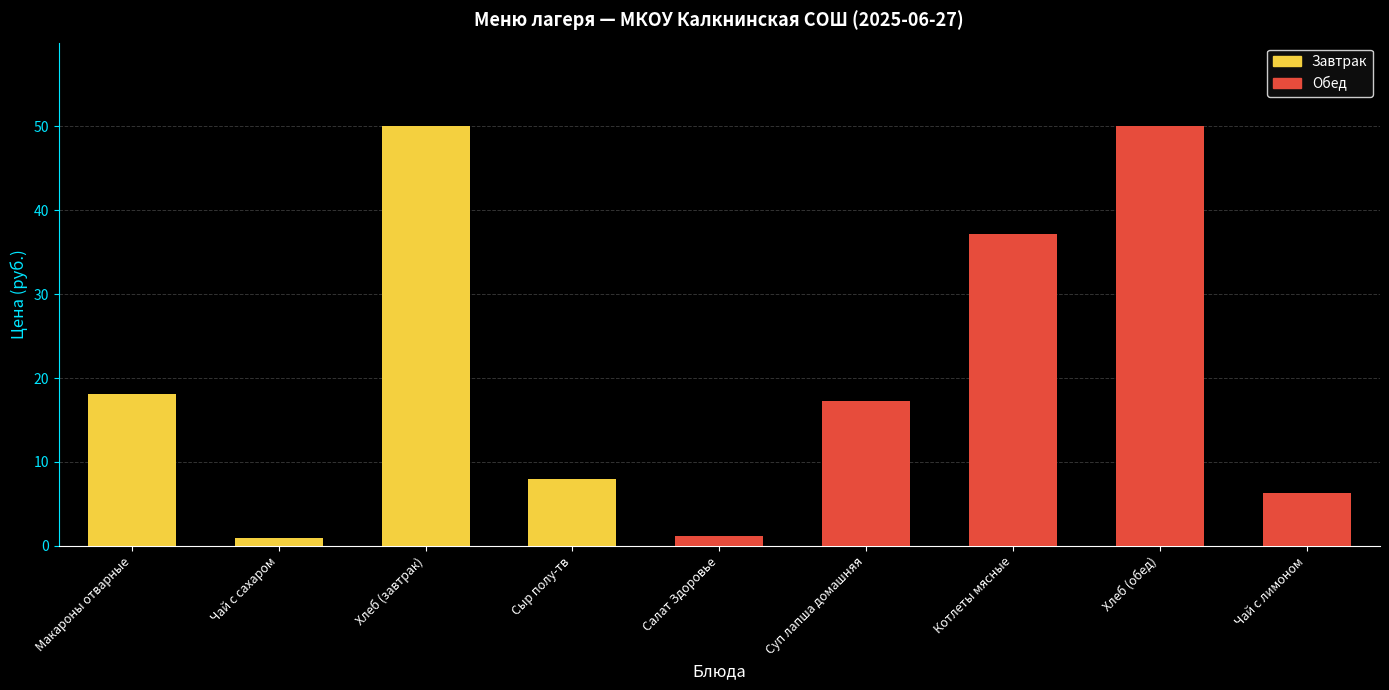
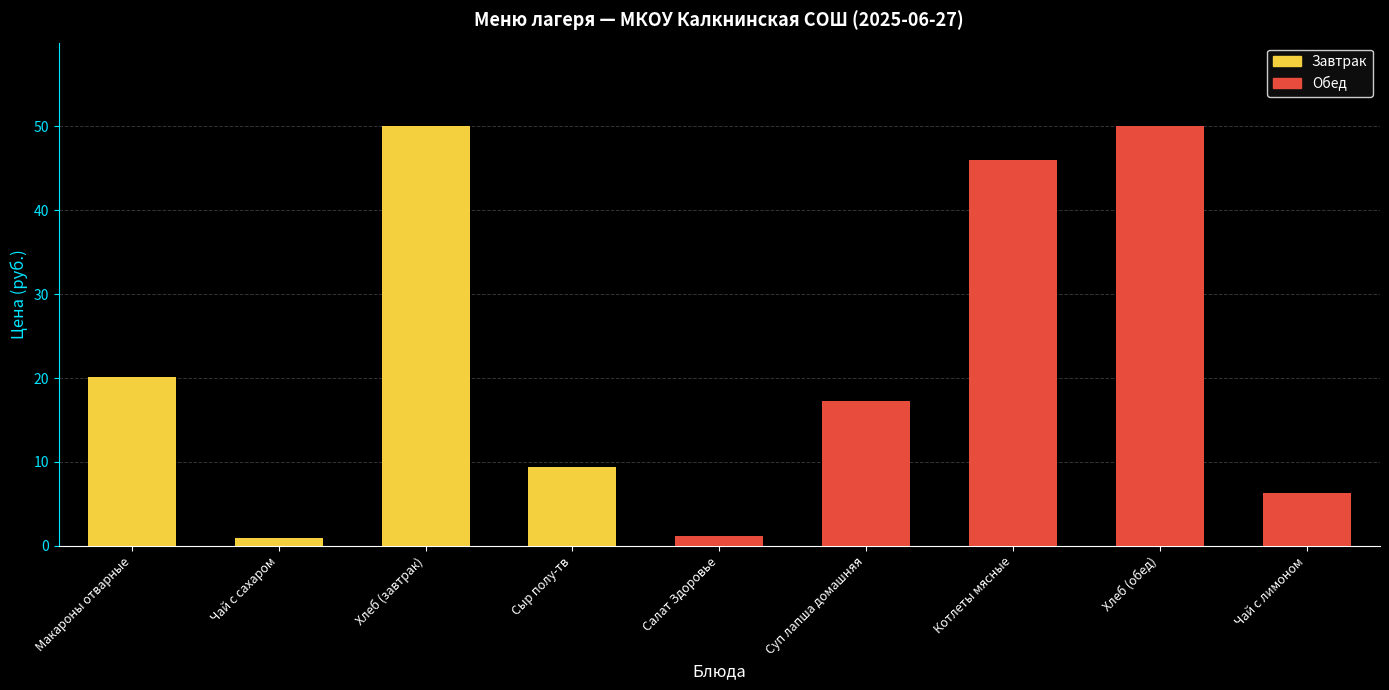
  {
-   "Макароны отварные": 18,
+   "Макароны отварные": 20,
    "Чай с сахаром": 1,
    "Хлеб (завтрак)": 50,
-   "Сыр полу-тв": 8,
+   "Сыр полу-тв": 9,
    "Салат Здоровье": 1,
    "Суп лапша домашняя": 17,
-   "Котлеты мясные": 37,
+   "Котлеты мясные": 46,
    "Хлеб (обед)": 50,
    "Чай с лимоном": 6
  }
